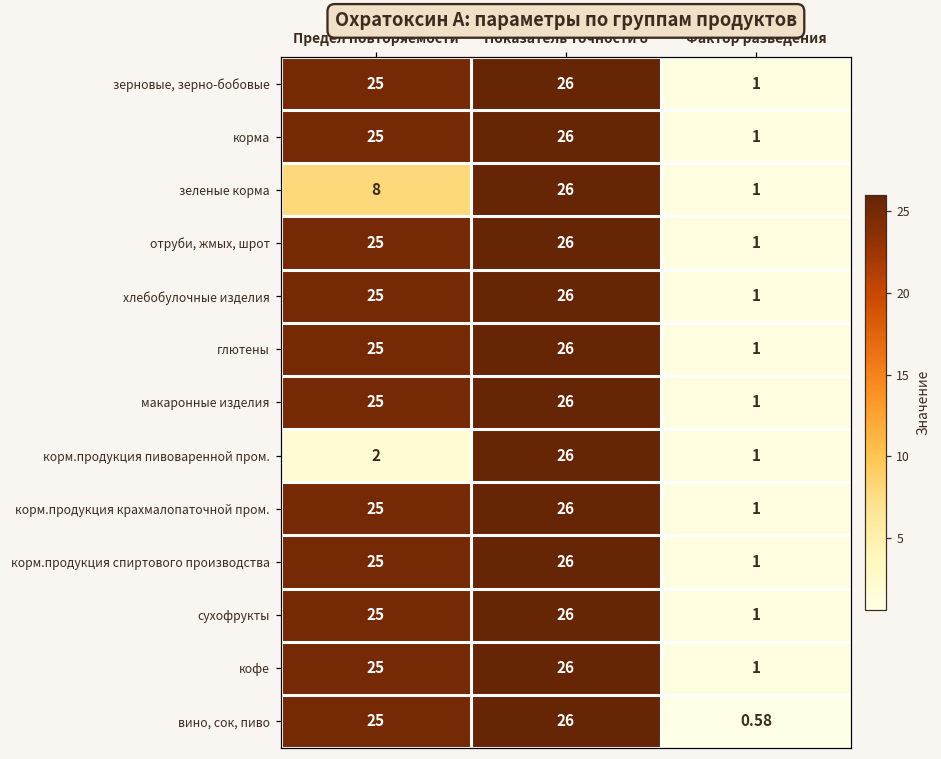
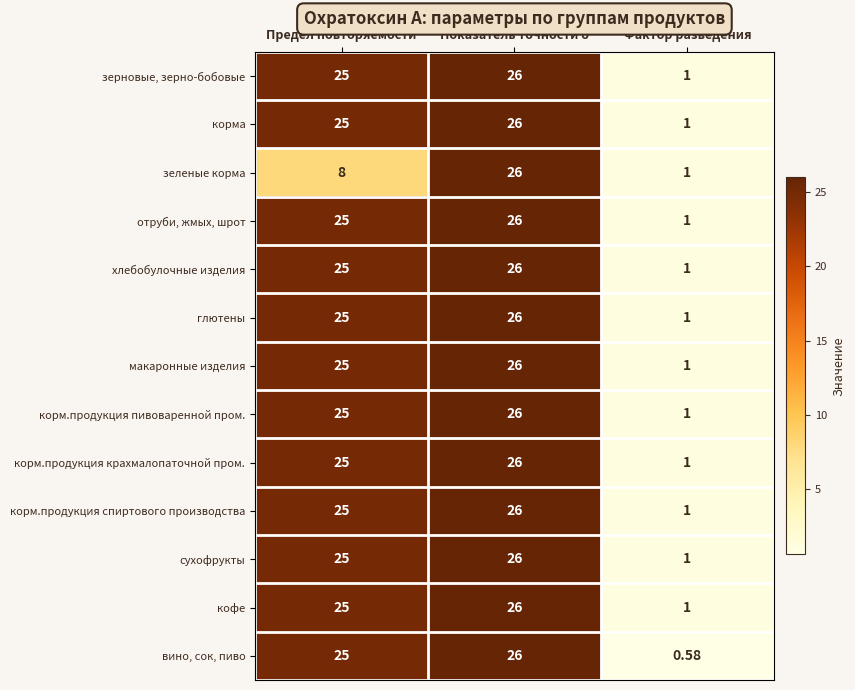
  {
    "зерновые, зерно-бобовые": {
      "Предел повторяемости": 25,
      "Показатель точности δ": 26,
      "Фактор разведения": 1
    },
    "корма": {
      "Предел повторяемости": 25,
      "Показатель точности δ": 26,
      "Фактор разведения": 1
    },
    "зеленые корма": {
      "Предел повторяемости": 8,
      "Показатель точности δ": 26,
      "Фактор разведения": 1
    },
    "отруби, жмых, шрот": {
      "Предел повторяемости": 25,
      "Показатель точности δ": 26,
      "Фактор разведения": 1
    },
    "хлебобулочные изделия": {
      "Предел повторяемости": 25,
      "Показатель точности δ": 26,
      "Фактор разведения": 1
    },
    "глютены": {
      "Предел повторяемости": 25,
      "Показатель точности δ": 26,
      "Фактор разведения": 1
    },
    "макаронные изделия": {
      "Предел повторяемости": 25,
      "Показатель точности δ": 26,
      "Фактор разведения": 1
    },
    "корм.продукция пивоваренной пром.": {
-     "Предел повторяемости": 2,
+     "Предел повторяемости": 25,
      "Показатель точности δ": 26,
      "Фактор разведения": 1
    },
    "корм.продукция крахмалопаточной пром.": {
      "Предел повторяемости": 25,
      "Показатель точности δ": 26,
      "Фактор разведения": 1
    },
    "корм.продукция спиртового производства": {
      "Предел повторяемости": 25,
      "Показатель точности δ": 26,
      "Фактор разведения": 1
    },
    "сухофрукты": {
      "Предел повторяемости": 25,
      "Показатель точности δ": 26,
      "Фактор разведения": 1
    },
    "кофе": {
      "Предел повторяемости": 25,
      "Показатель точности δ": 26,
      "Фактор разведения": 1
    },
    "вино, сок, пиво": {
      "Предел повторяемости": 25,
      "Показатель точности δ": 26,
      "Фактор разведения": 0.58
    }
  }
